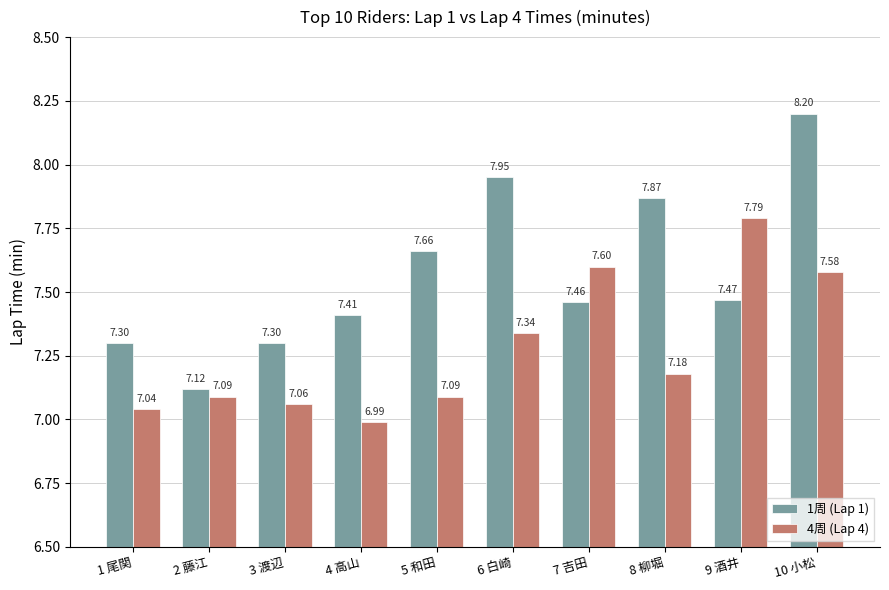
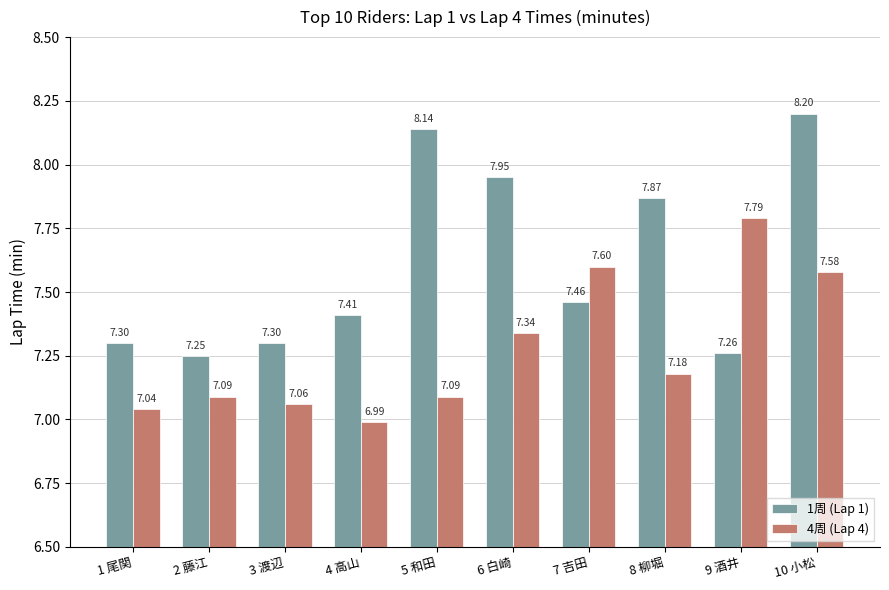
  {
    "1周 (Lap 1)": {
      "1 尾関": 7.30,
-     "2 藤江": 7.12,
+     "2 藤江": 7.25,
      "3 渡辺": 7.30,
      "4 高山": 7.41,
-     "5 和田": 7.66,
+     "5 和田": 8.14,
      "6 白崎": 7.95,
      "7 吉田": 7.46,
      "8 柳堀": 7.87,
-     "9 酒井": 7.47,
+     "9 酒井": 7.26,
      "10 小松": 8.20
    },
    "4周 (Lap 4)": {
      "1 尾関": 7.04,
      "2 藤江": 7.09,
      "3 渡辺": 7.06,
      "4 高山": 6.99,
      "5 和田": 7.09,
      "6 白崎": 7.34,
      "7 吉田": 7.60,
      "8 柳堀": 7.18,
      "9 酒井": 7.79,
      "10 小松": 7.58
    }
  }
